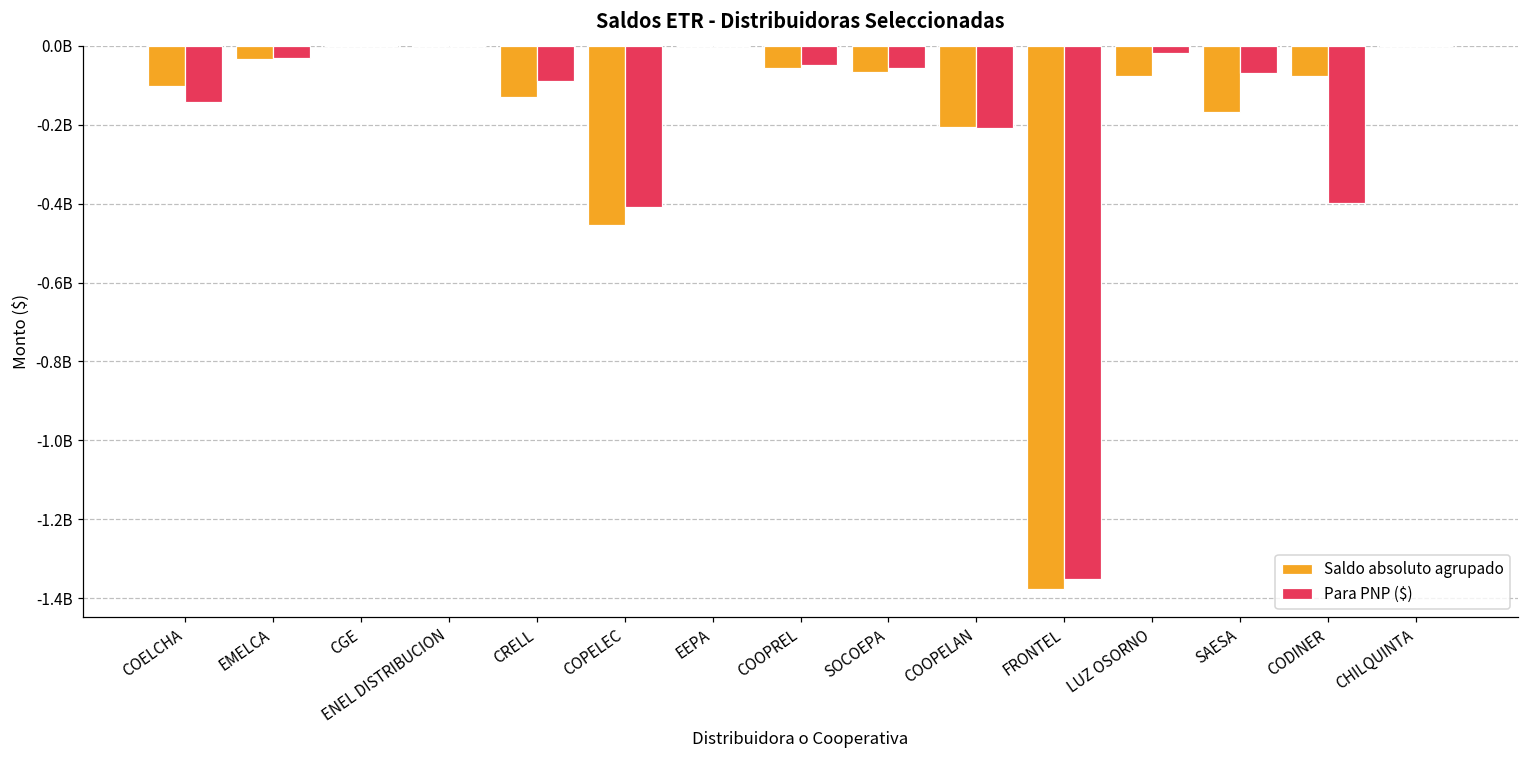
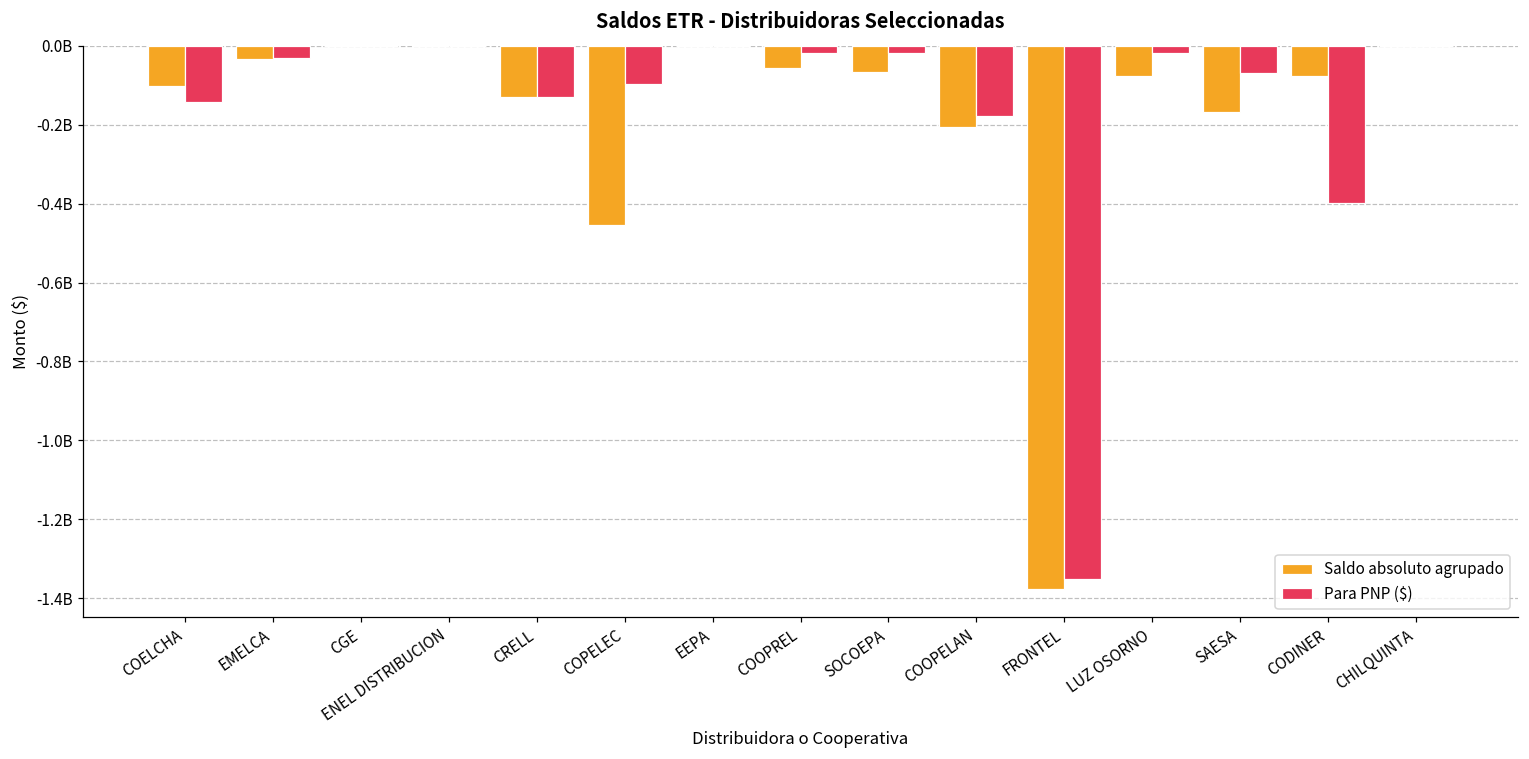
  {
    "Saldo absoluto agrupado": {
      "COELCHA": -100000000,
      "EMELCA": -30000000,
      "CGE": 0,
      "ENEL DISTRIBUCION": 0,
      "CRELL": -130000000,
      "COPELEC": -460000000,
      "EEPA": 0,
      "COOPREL": -60000000,
      "SOCOEPA": -70000000,
      "COOPELAN": -200000000,
      "FRONTEL": -1380000000,
      "LUZ OSORNO": -80000000,
      "SAESA": -170000000,
      "CODINER": -80000000,
      "CHILQUINTA": 0
    },
    "Para PNP ($)": {
      "COELCHA": -140000000,
      "EMELCA": -30000000,
      "CGE": 0,
      "ENEL DISTRIBUCION": 0,
-     "CRELL": -90000000,
-     "COPELEC": -410000000,
+     "CRELL": -130000000,
+     "COPELEC": -100000000,
      "EEPA": 0,
-     "COOPREL": -50000000,
-     "SOCOEPA": -60000000,
-     "COOPELAN": -210000000,
+     "COOPREL": -20000000,
+     "SOCOEPA": -20000000,
+     "COOPELAN": -180000000,
      "FRONTEL": -1350000000,
      "LUZ OSORNO": -20000000,
      "SAESA": -70000000,
      "CODINER": -400000000,
      "CHILQUINTA": 0
    }
  }
